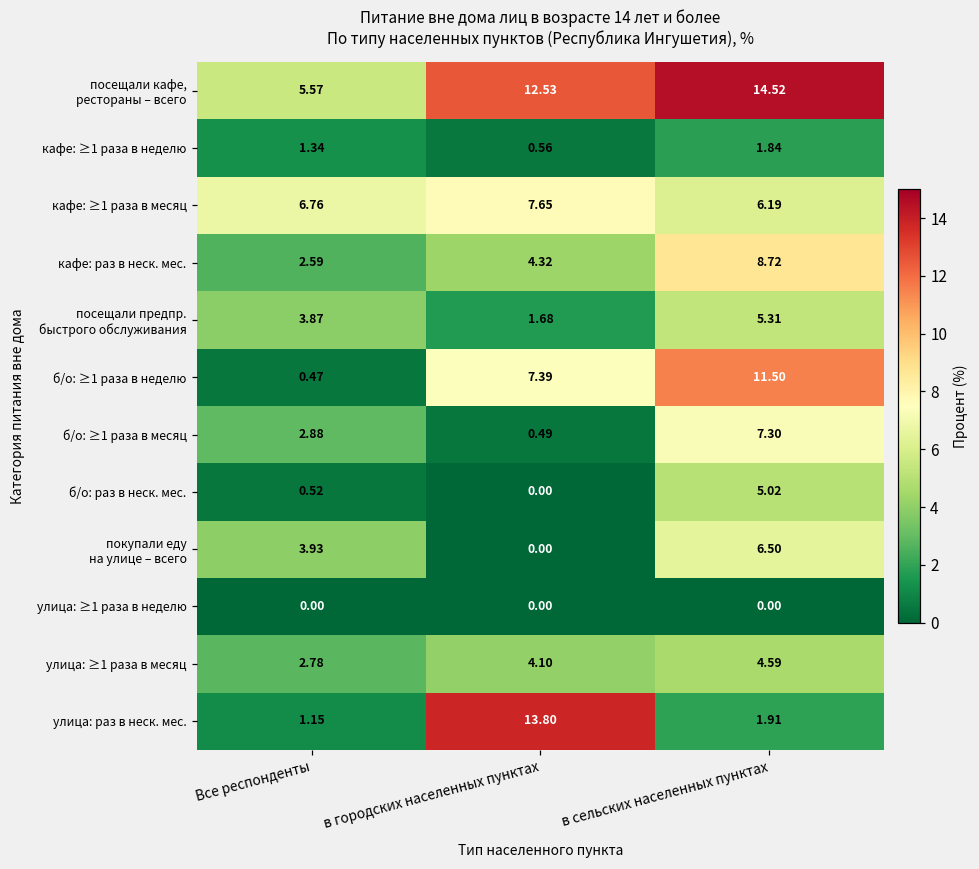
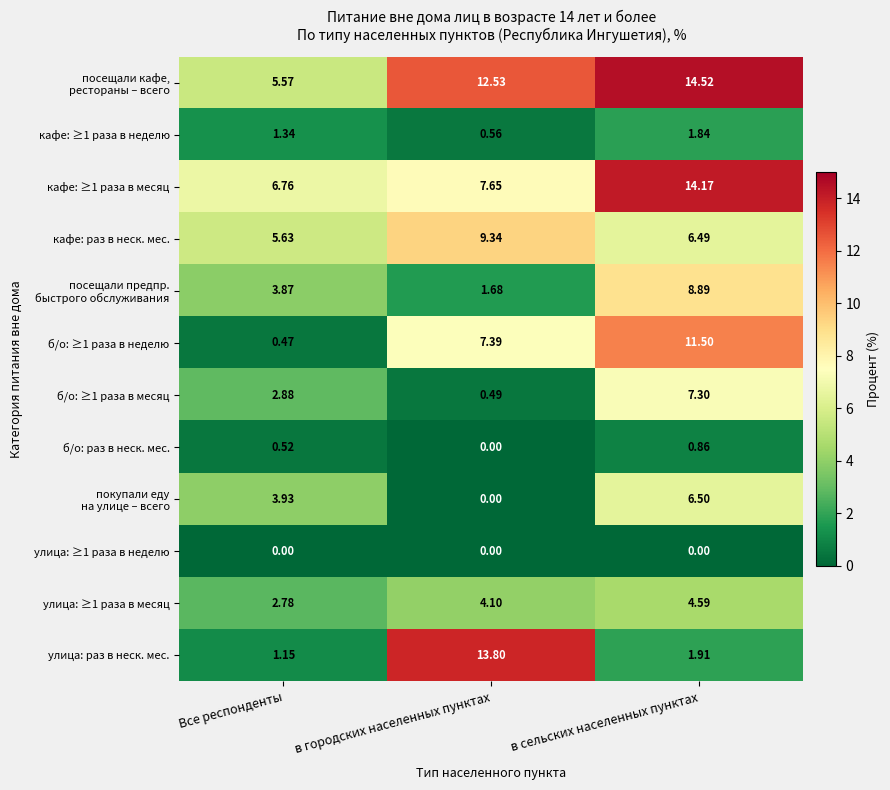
  {
    "посещали кафе, рестораны – всего": {
      "Все респонденты": 5.57,
      "в городских населенных пунктах": 12.53,
      "в сельских населенных пунктах": 14.52
    },
    "кафе: ≥1 раза в неделю": {
      "Все респонденты": 1.34,
      "в городских населенных пунктах": 0.56,
      "в сельских населенных пунктах": 1.84
    },
    "кафе: ≥1 раза в месяц": {
      "Все респонденты": 6.76,
      "в городских населенных пунктах": 7.65,
-     "в сельских населенных пунктах": 6.19
+     "в сельских населенных пунктах": 14.17
    },
    "кафе: раз в неск. мес.": {
-     "Все респонденты": 2.59,
-     "в городских населенных пунктах": 4.32,
-     "в сельских населенных пунктах": 8.72
+     "Все респонденты": 5.63,
+     "в городских населенных пунктах": 9.34,
+     "в сельских населенных пунктах": 6.49
    },
    "посещали предпр. быстрого обслуживания": {
      "Все респонденты": 3.87,
      "в городских населенных пунктах": 1.68,
-     "в сельских населенных пунктах": 5.31
+     "в сельских населенных пунктах": 8.89
    },
    "б/о: ≥1 раза в неделю": {
      "Все респонденты": 0.47,
      "в городских населенных пунктах": 7.39,
      "в сельских населенных пунктах": 11.50
    },
    "б/о: ≥1 раза в месяц": {
      "Все респонденты": 2.88,
      "в городских населенных пунктах": 0.49,
      "в сельских населенных пунктах": 7.30
    },
    "б/о: раз в неск. мес.": {
      "Все респонденты": 0.52,
      "в городских населенных пунктах": 0.00,
-     "в сельских населенных пунктах": 5.02
+     "в сельских населенных пунктах": 0.86
    },
    "покупали еду на улице – всего": {
      "Все респонденты": 3.93,
      "в городских населенных пунктах": 0.00,
      "в сельских населенных пунктах": 6.50
    },
    "улица: ≥1 раза в неделю": {
      "Все респонденты": 0.00,
      "в городских населенных пунктах": 0.00,
      "в сельских населенных пунктах": 0.00
    },
    "улица: ≥1 раза в месяц": {
      "Все респонденты": 2.78,
      "в городских населенных пунктах": 4.10,
      "в сельских населенных пунктах": 4.59
    },
    "улица: раз в неск. мес.": {
      "Все респонденты": 1.15,
      "в городских населенных пунктах": 13.80,
      "в сельских населенных пунктах": 1.91
    }
  }
